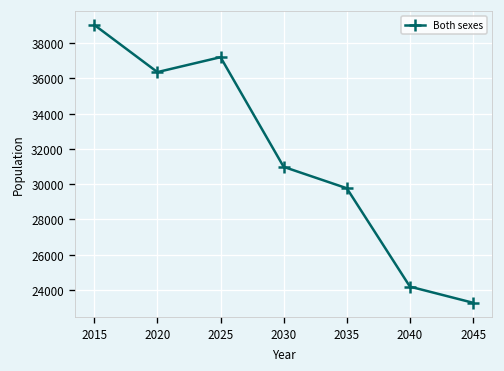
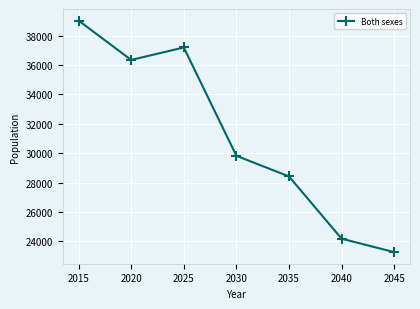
  {
    "2015": 39000,
    "2020": 36400,
    "2025": 37200,
-   "2030": 31000,
-   "2035": 29800,
+   "2030": 29800,
+   "2035": 28400,
    "2040": 24200,
    "2045": 23300
  }
